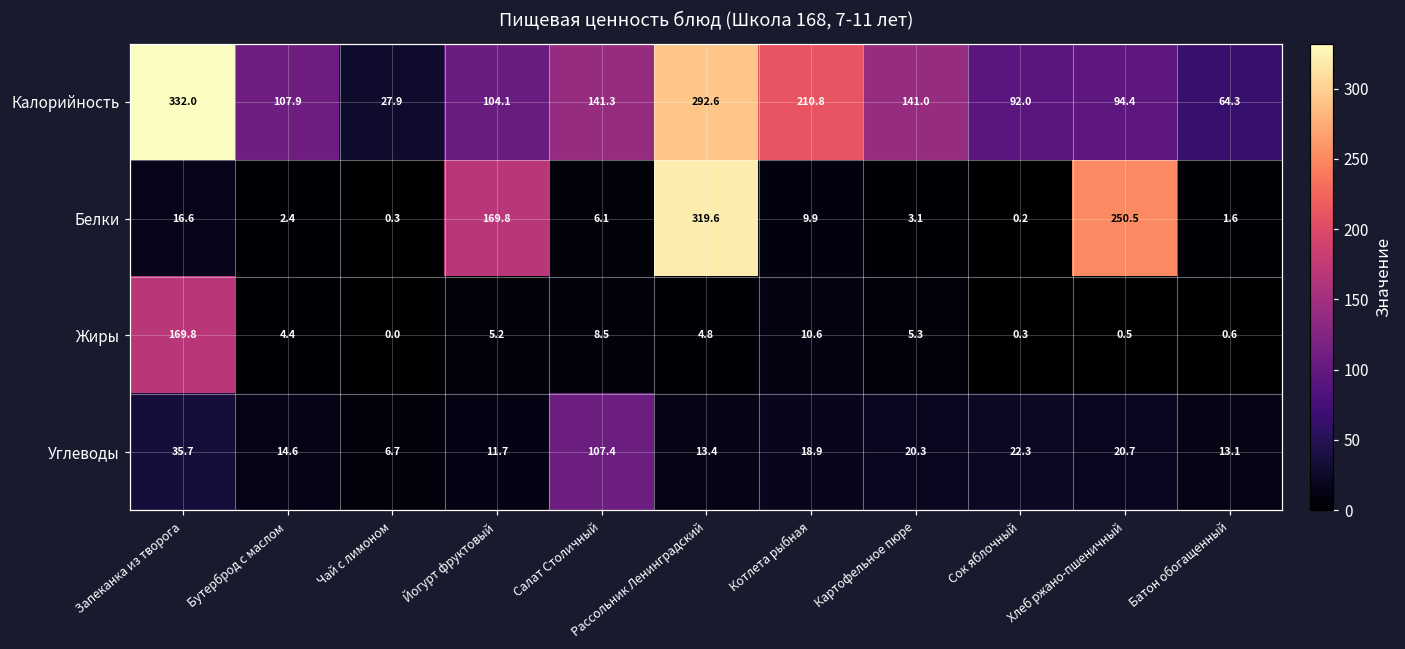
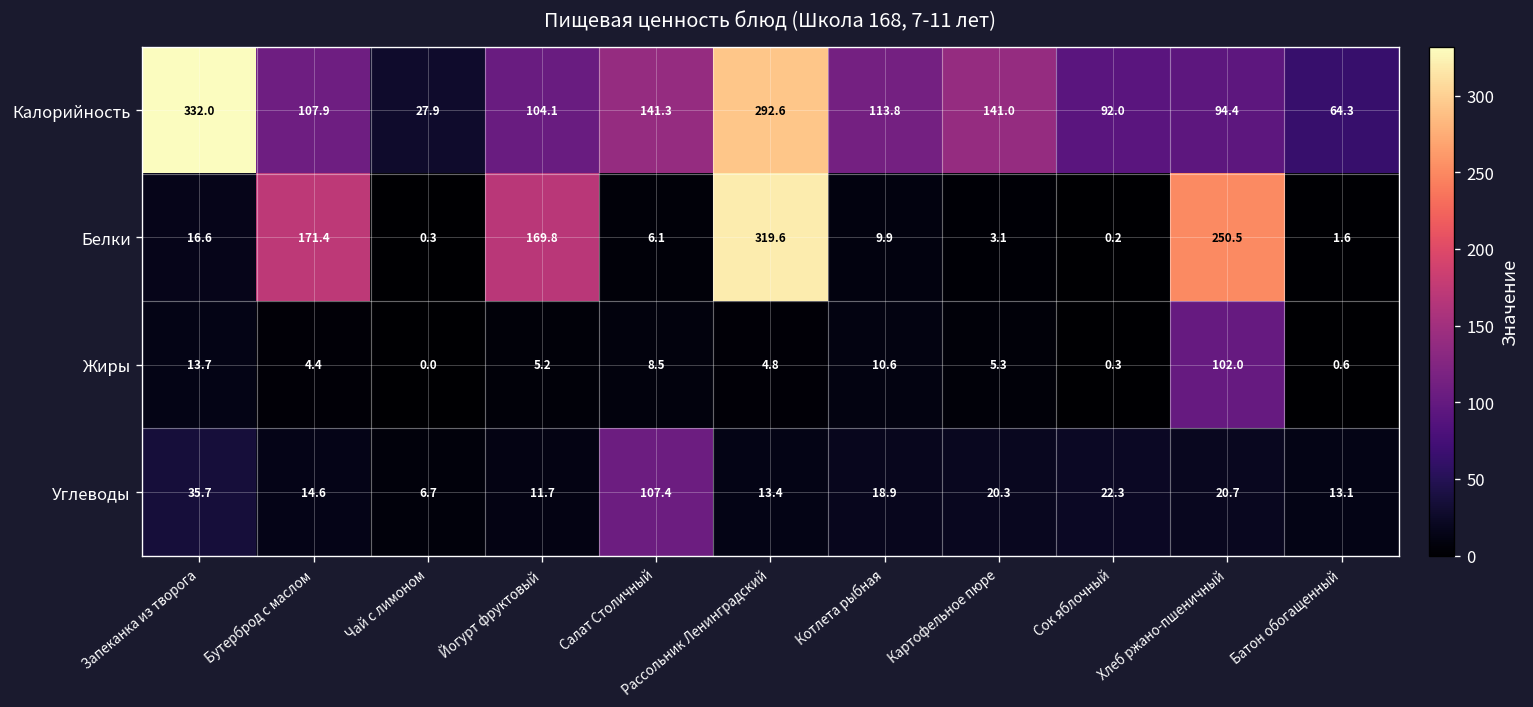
  {
    "Калорийность": {
      "Запеканка из творога": 332.0,
      "Бутерброд с маслом": 107.9,
      "Чай с лимоном": 27.9,
      "Йогурт фруктовый": 104.1,
      "Салат Столичный": 141.3,
      "Рассольник Ленинградский": 292.6,
-     "Котлета рыбная": 210.8,
+     "Котлета рыбная": 113.8,
      "Картофельное пюре": 141.0,
      "Сок яблочный": 92.0,
      "Хлеб ржано-пшеничный": 94.4,
      "Батон обогащенный": 64.3
    },
    "Белки": {
      "Запеканка из творога": 16.6,
-     "Бутерброд с маслом": 2.4,
+     "Бутерброд с маслом": 171.4,
      "Чай с лимоном": 0.3,
      "Йогурт фруктовый": 169.8,
      "Салат Столичный": 6.1,
      "Рассольник Ленинградский": 319.6,
      "Котлета рыбная": 9.9,
      "Картофельное пюре": 3.1,
      "Сок яблочный": 0.2,
      "Хлеб ржано-пшеничный": 250.5,
      "Батон обогащенный": 1.6
    },
    "Жиры": {
-     "Запеканка из творога": 169.8,
+     "Запеканка из творога": 13.7,
      "Бутерброд с маслом": 4.4,
      "Чай с лимоном": 0.0,
      "Йогурт фруктовый": 5.2,
      "Салат Столичный": 8.5,
      "Рассольник Ленинградский": 4.8,
      "Котлета рыбная": 10.6,
      "Картофельное пюре": 5.3,
      "Сок яблочный": 0.3,
-     "Хлеб ржано-пшеничный": 0.5,
+     "Хлеб ржано-пшеничный": 102.0,
      "Батон обогащенный": 0.6
    },
    "Углеводы": {
      "Запеканка из творога": 35.7,
      "Бутерброд с маслом": 14.6,
      "Чай с лимоном": 6.7,
      "Йогурт фруктовый": 11.7,
      "Салат Столичный": 107.4,
      "Рассольник Ленинградский": 13.4,
      "Котлета рыбная": 18.9,
      "Картофельное пюре": 20.3,
      "Сок яблочный": 22.3,
      "Хлеб ржано-пшеничный": 20.7,
      "Батон обогащенный": 13.1
    }
  }
